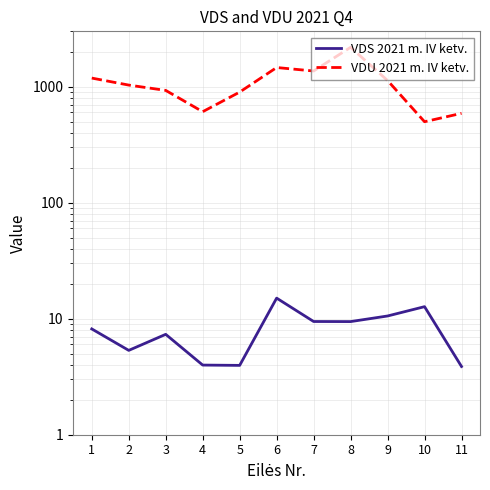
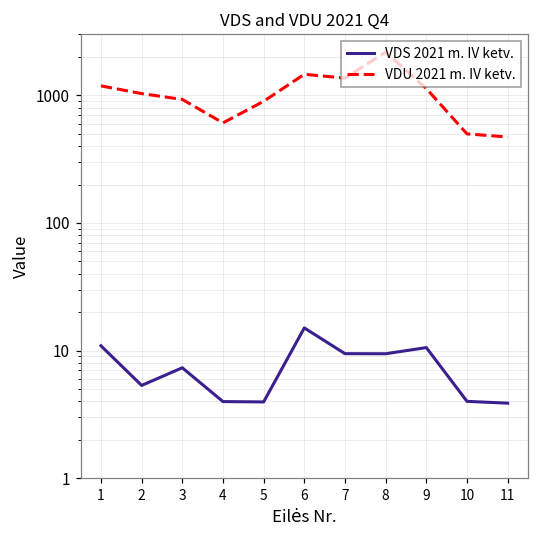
  {
    "VDS 2021 m. IV ketv.": {
-     "1": 8,
+     "1": 11,
      "2": 5,
      "3": 7,
      "4": 4.0,
      "5": 4.0,
      "6": 15,
      "7": 9,
      "8": 9,
      "9": 11,
-     "10": 13,
+     "10": 4.0,
      "11": 3.9
    },
    "VDU 2021 m. IV ketv.": {
      "1": 1200,
      "2": 1000,
      "3": 900,
      "4": 600,
      "5": 900,
      "6": 1500,
      "9": 1100,
      "10": 500,
-     "11": 600
+     "11": 470
    }
  }
